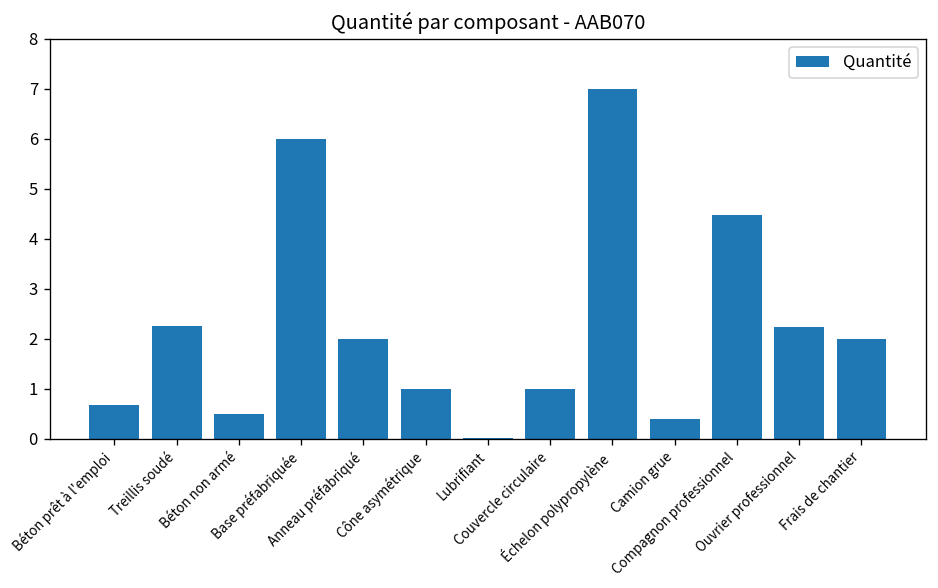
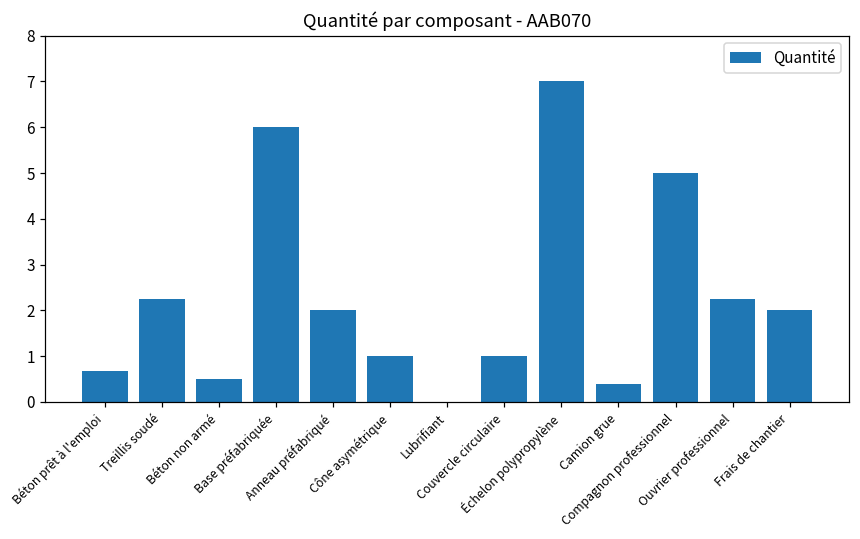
  {
    "Béton prêt à l'emploi": 0.7,
    "Treillis soudé": 2.3,
    "Béton non armé": 0.5,
    "Base préfabriquée": 6.0,
    "Anneau préfabriqué": 2.0,
    "Cône asymétrique": 1.0,
    "Couvercle circulaire": 1.0,
    "Échelon polypropylène": 7.0,
    "Camion grue": 0.4,
-   "Compagnon professionnel": 4.5,
+   "Compagnon professionnel": 5.0,
    "Ouvrier professionnel": 2.2,
    "Frais de chantier": 2.0
  }
